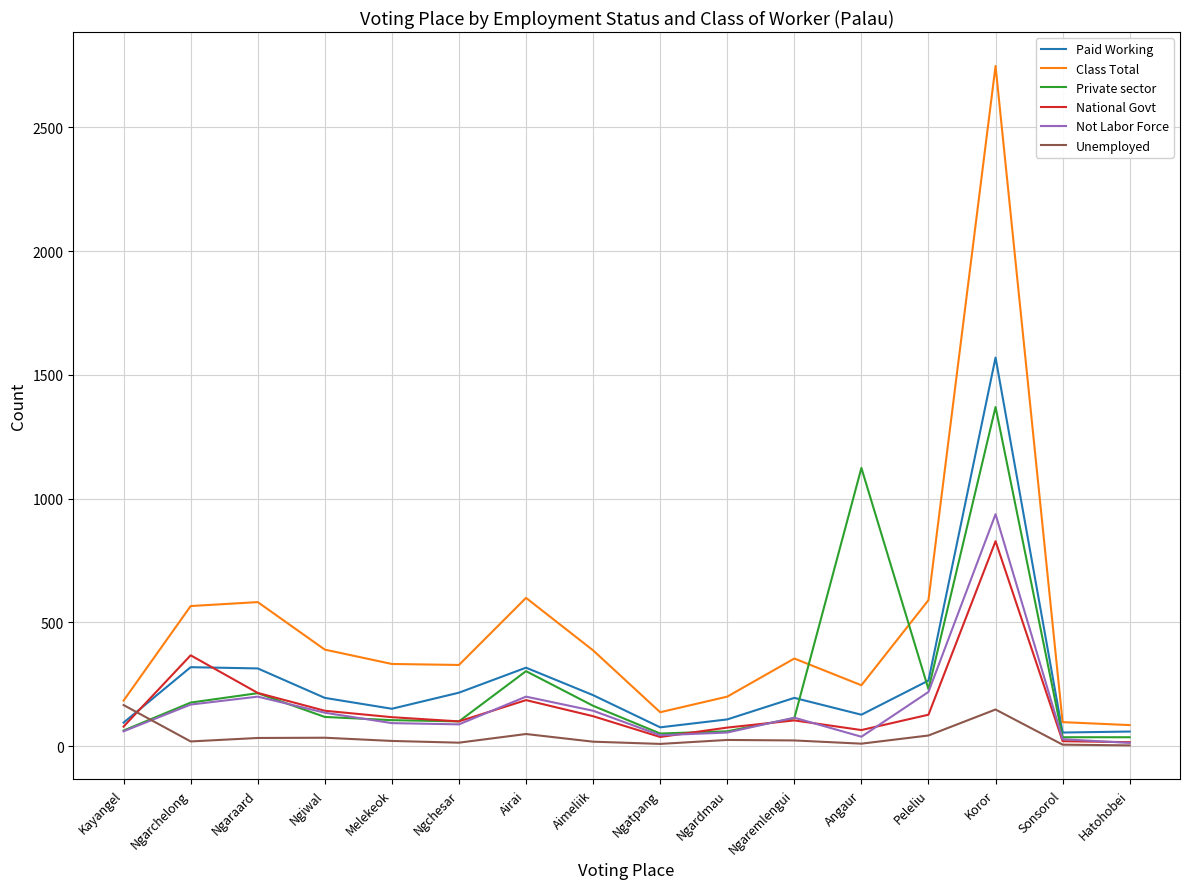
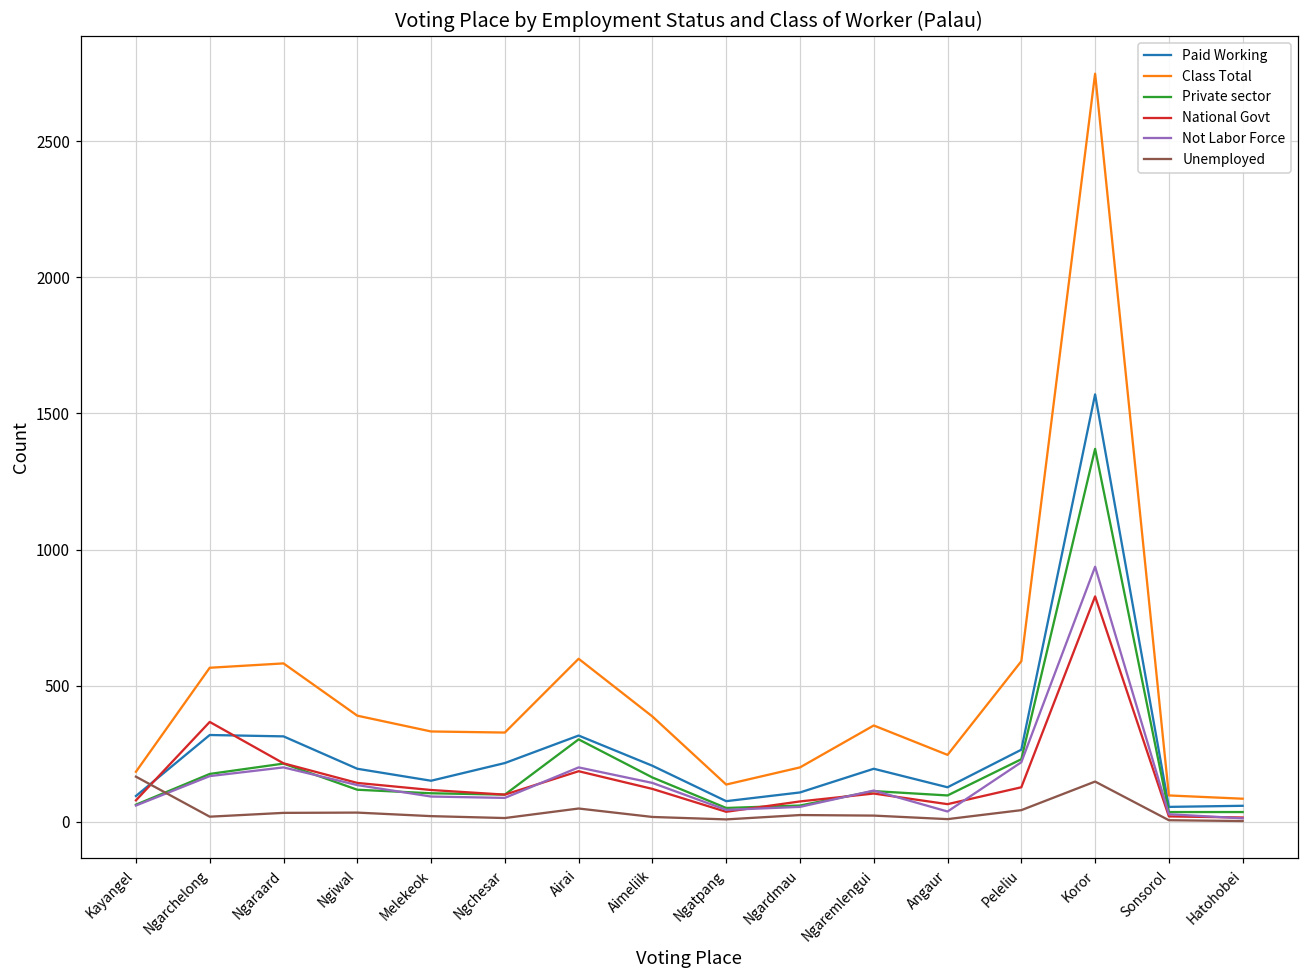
  {
    "Paid Working": {
      "Kayangel": 100,
      "Ngarchelong": 320,
      "Ngaraard": 310,
      "Ngiwal": 200,
      "Melekeok": 150,
      "Ngchesar": 220,
      "Airai": 320,
      "Aimeliik": 210,
      "Ngatpang": 80,
      "Ngardmau": 110,
      "Ngaremlengui": 200,
      "Angaur": 130,
      "Peleliu": 270,
      "Koror": 1570,
      "Sonsorol": 60,
      "Hatohobei": 60
    },
    "Class Total": {
      "Kayangel": 180,
      "Ngarchelong": 570,
      "Ngaraard": 580,
      "Ngiwal": 390,
      "Melekeok": 330,
      "Ngchesar": 330,
      "Airai": 600,
      "Aimeliik": 390,
      "Ngatpang": 140,
      "Ngardmau": 200,
      "Ngaremlengui": 350,
      "Angaur": 250,
      "Peleliu": 590,
      "Koror": 2750,
      "Sonsorol": 100,
      "Hatohobei": 90
    },
    "Private sector": {
      "Ngiwal": 120,
      "Melekeok": 110,
      "Airai": 300,
      "Aimeliik": 160,
-     "Angaur": 1120,
+     "Angaur": 100,
      "Peleliu": 230,
      "Koror": 1370,
      "Hatohobei": 40
    },
    "National Govt": {
      "Kayangel": 80,
      "Ngarchelong": 370,
      "Melekeok": 120,
      "Airai": 190,
      "Aimeliik": 120,
      "Ngardmau": 80,
      "Angaur": 70,
      "Peleliu": 130,
      "Koror": 830
    },
    "Not Labor Force": {
      "Ngaraard": 200,
      "Melekeok": 90,
      "Ngchesar": 90,
      "Airai": 200,
      "Aimeliik": 140,
      "Angaur": 40,
      "Peleliu": 220,
      "Koror": 940
    },
    "Unemployed": {
      "Kayangel": 170,
      "Ngarchelong": 20,
      "Ngaraard": 30,
      "Ngiwal": 30,
      "Melekeok": 20,
      "Ngchesar": 10,
      "Airai": 50,
      "Aimeliik": 20,
      "Ngatpang": 10,
      "Ngardmau": 30,
      "Ngaremlengui": 20,
      "Angaur": 10,
      "Peleliu": 40,
      "Koror": 150,
      "Sonsorol": 10
    }
  }
